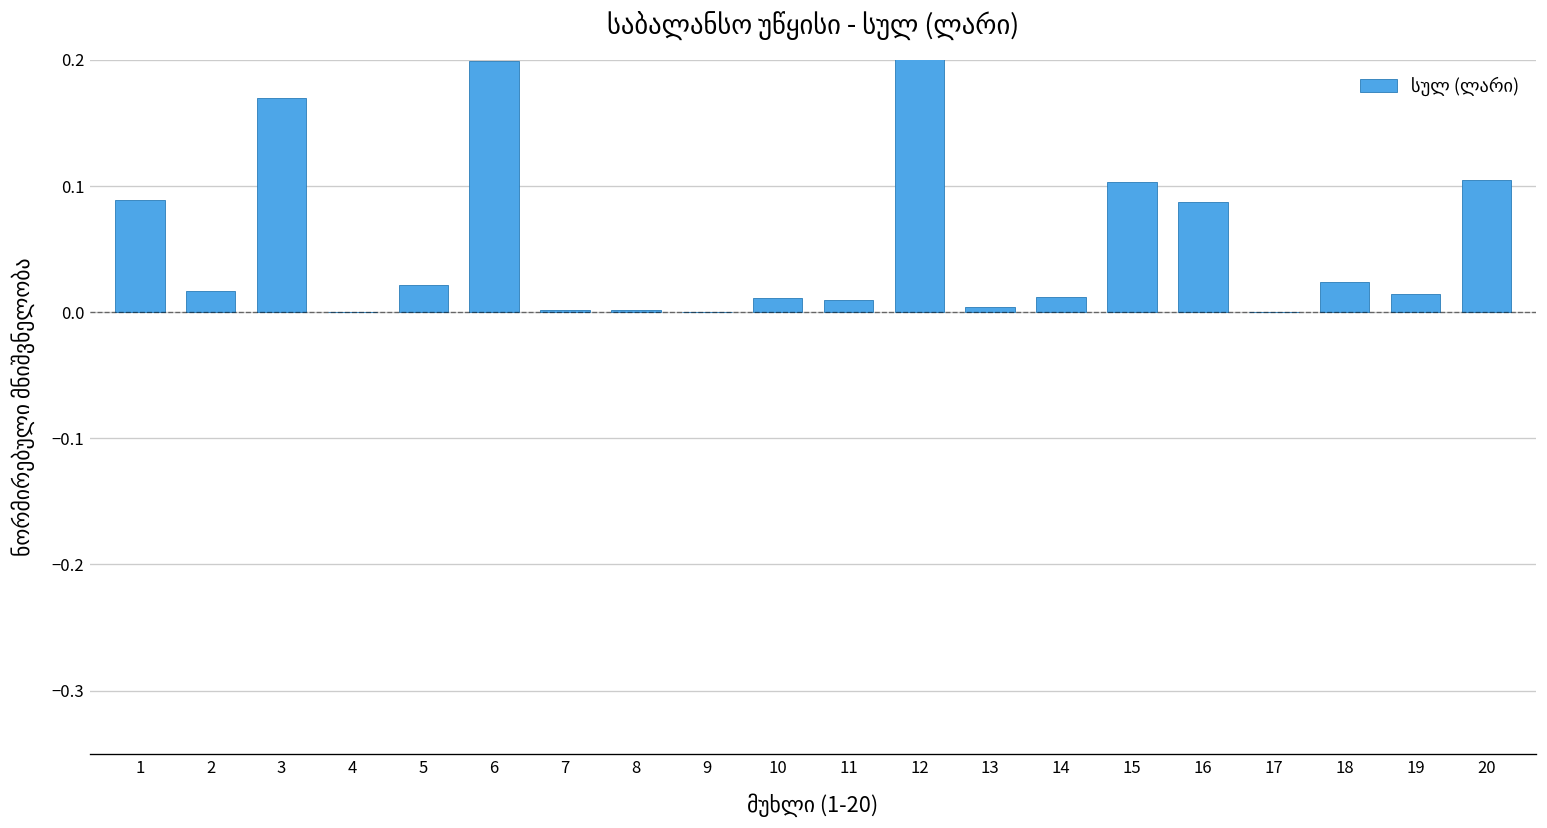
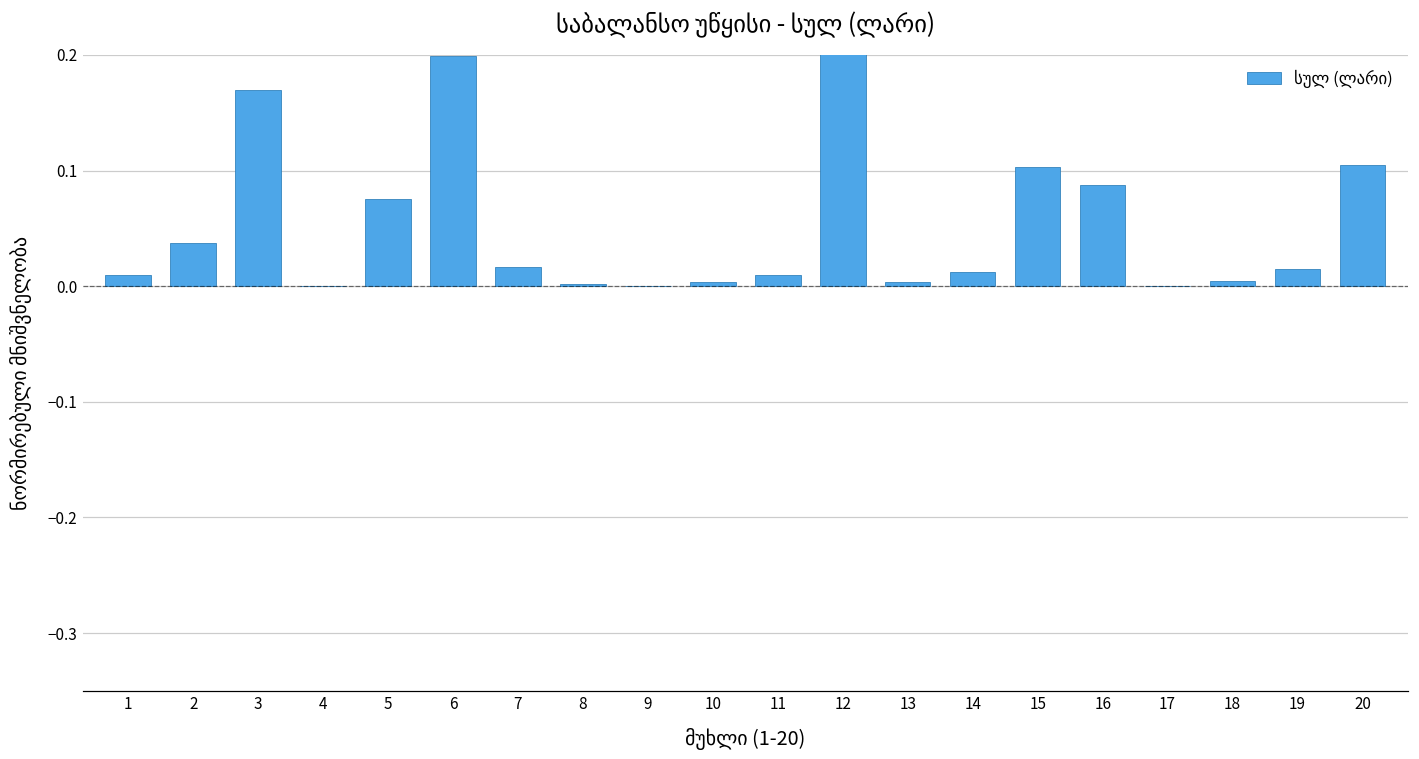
  {
-   "1": 0.089,
-   "2": 0.016,
+   "1": 0.010,
+   "2": 0.037,
    "3": 0.170,
    "4": 0.000,
-   "5": 0.022,
+   "5": 0.076,
    "6": 0.199,
-   "7": 0.002,
-   "10": 0.012,
+   "7": 0.016,
+   "10": 0.004,
    "11": 0.009,
    "13": 0.004,
    "14": 0.012,
    "15": 0.103,
    "16": 0.087,
    "17": 0.000,
-   "18": 0.024,
+   "18": 0.004,
    "19": 0.015,
    "20": 0.105
  }
